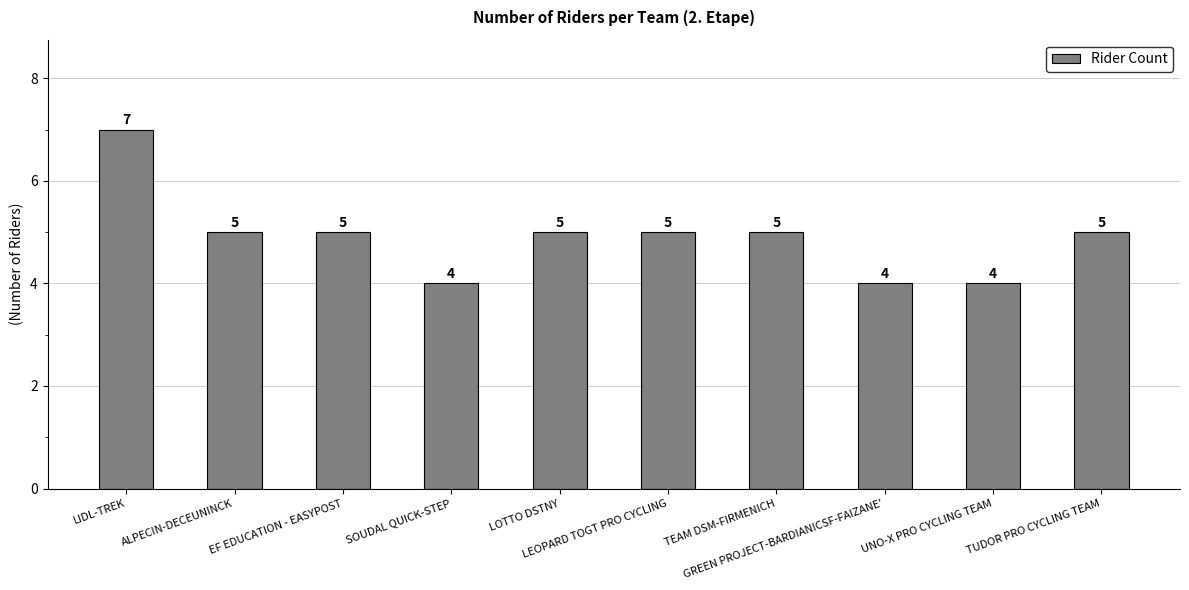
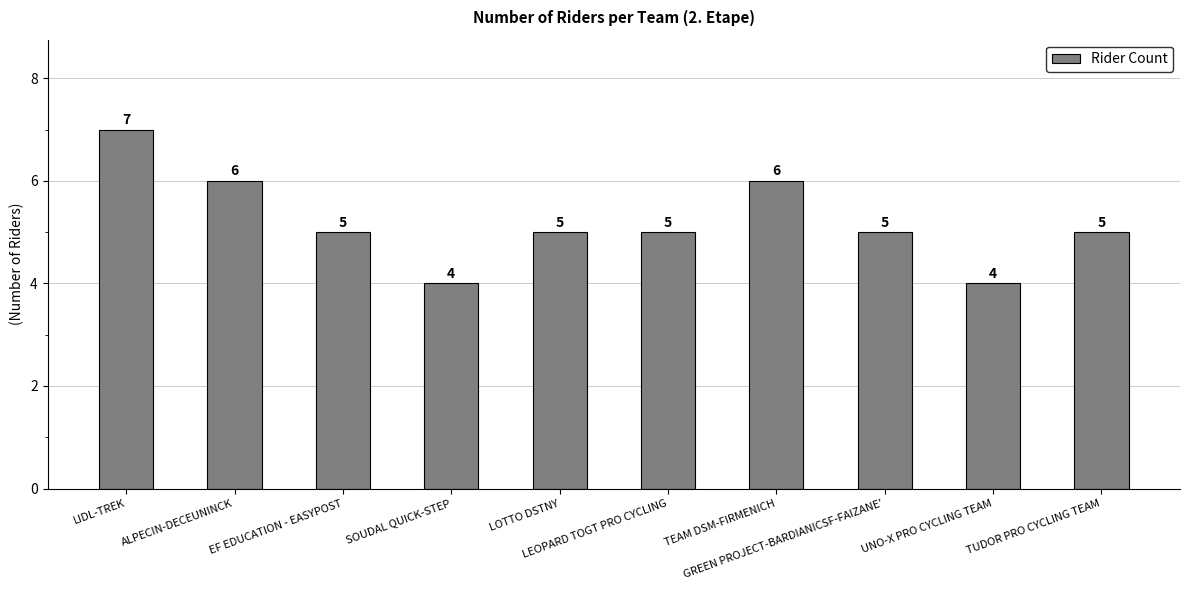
  {
    "LIDL-TREK": 7,
-   "ALPECIN-DECEUNINCK": 5,
+   "ALPECIN-DECEUNINCK": 6,
    "EF EDUCATION - EASYPOST": 5,
    "SOUDAL QUICK-STEP": 4,
    "LOTTO DSTNY": 5,
    "LEOPARD TOGT PRO CYCLING": 5,
-   "TEAM DSM-FIRMENICH": 5,
-   "GREEN PROJECT-BARDIANICSF-FAIZANE'": 4,
+   "TEAM DSM-FIRMENICH": 6,
+   "GREEN PROJECT-BARDIANICSF-FAIZANE'": 5,
    "UNO-X PRO CYCLING TEAM": 4,
    "TUDOR PRO CYCLING TEAM": 5
  }
